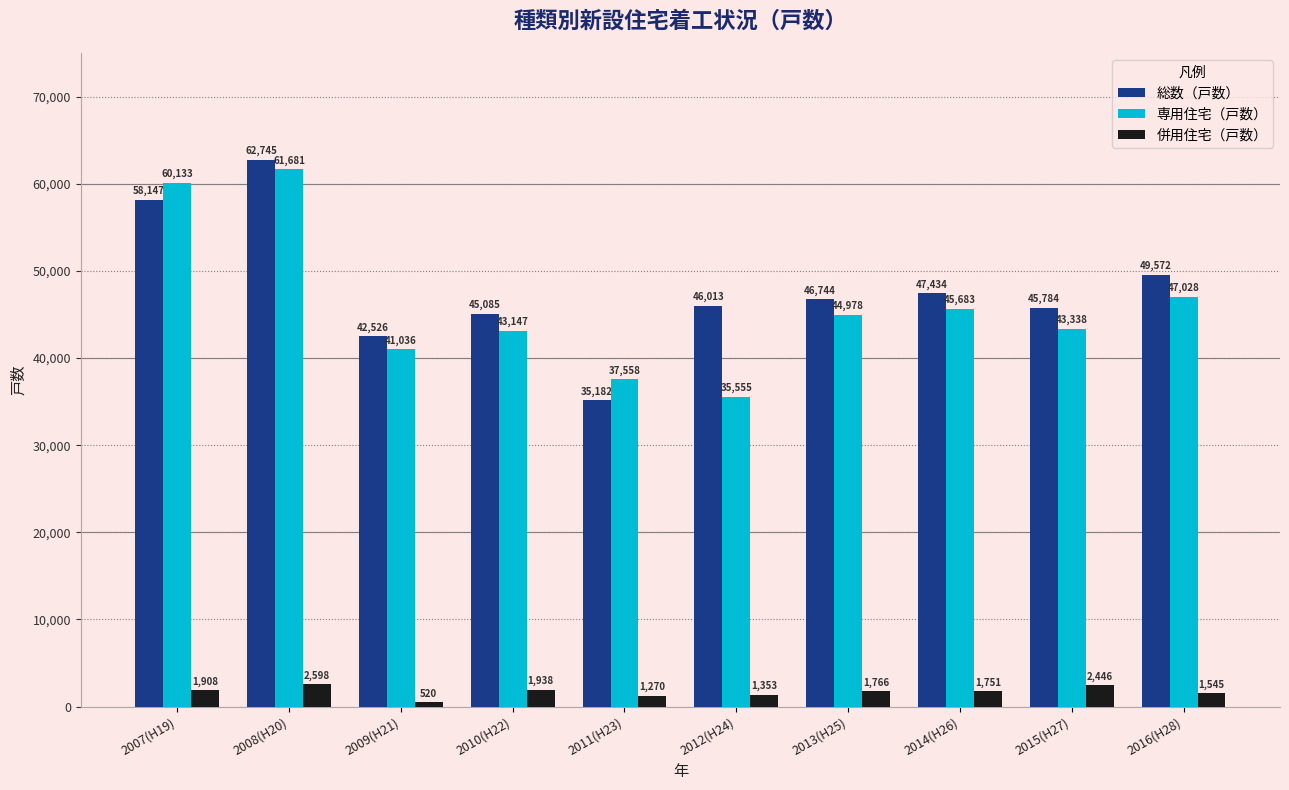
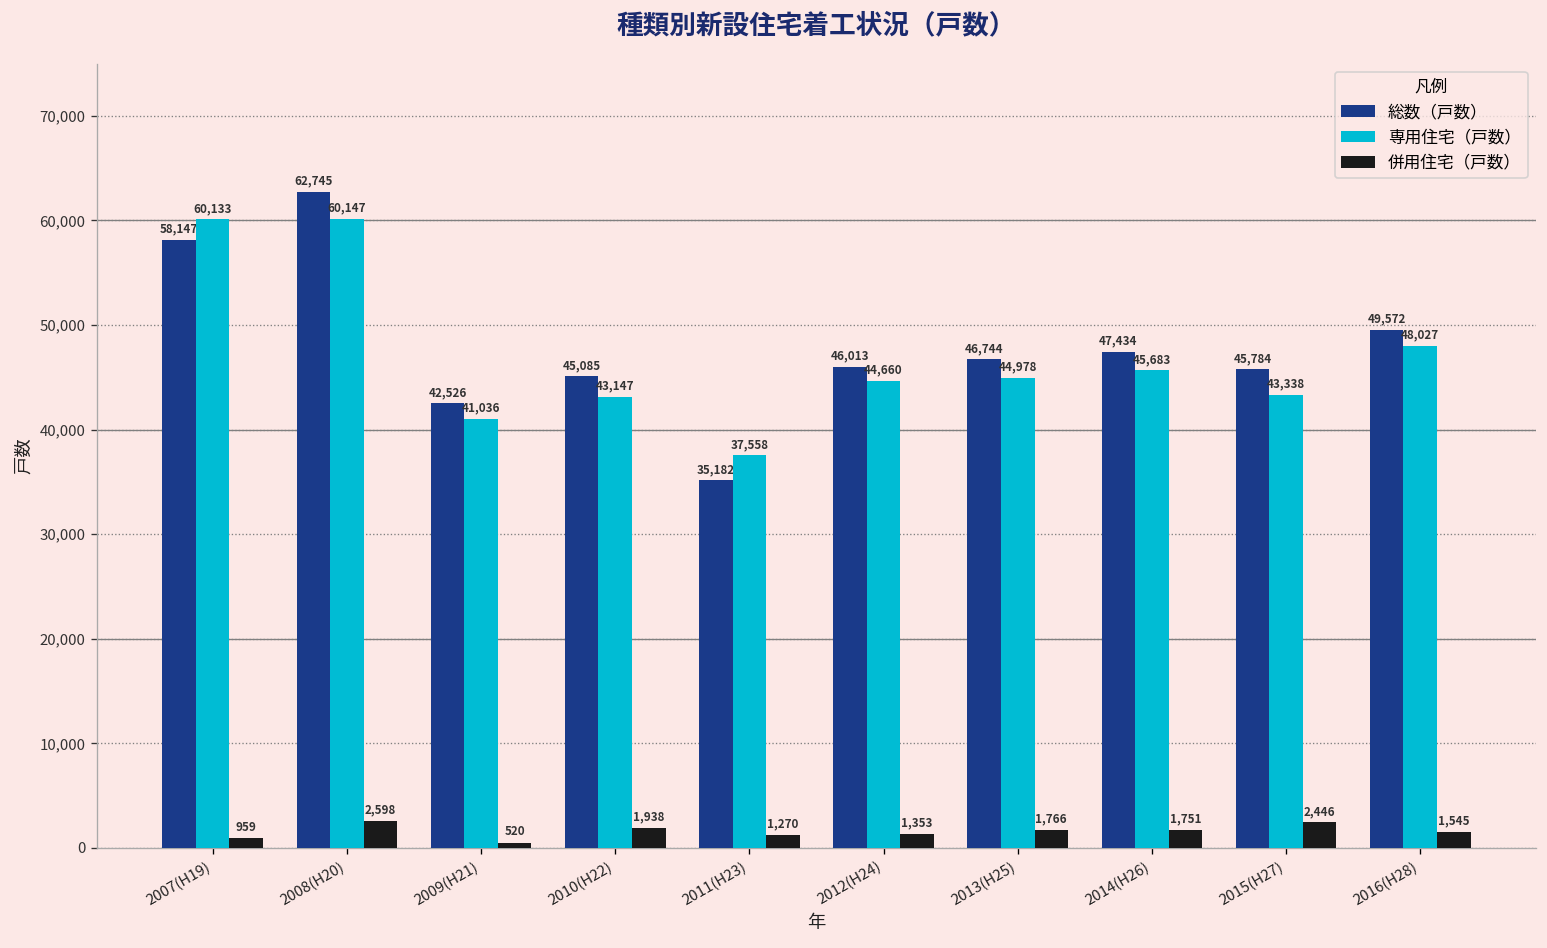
  {
    "総数（戸数）": {
      "2007(H19)": "58,147",
      "2008(H20)": "62,745",
      "2009(H21)": "42,526",
      "2010(H22)": "45,085",
      "2011(H23)": "35,182",
      "2012(H24)": "46,013",
      "2013(H25)": "46,744",
      "2014(H26)": "47,434",
      "2015(H27)": "45,784",
      "2016(H28)": "49,572"
    },
    "専用住宅（戸数）": {
      "2007(H19)": "60,133",
-     "2008(H20)": "61,681",
+     "2008(H20)": "60,147",
      "2009(H21)": "41,036",
      "2010(H22)": "43,147",
      "2011(H23)": "37,558",
-     "2012(H24)": "35,555",
+     "2012(H24)": "44,660",
      "2013(H25)": "44,978",
      "2014(H26)": "45,683",
      "2015(H27)": "43,338",
-     "2016(H28)": "47,028"
+     "2016(H28)": "48,027"
    },
    "併用住宅（戸数）": {
-     "2007(H19)": "1,908",
+     "2007(H19)": "959",
      "2008(H20)": "2,598",
      "2009(H21)": "520",
      "2010(H22)": "1,938",
      "2011(H23)": "1,270",
      "2012(H24)": "1,353",
      "2013(H25)": "1,766",
      "2014(H26)": "1,751",
      "2015(H27)": "2,446",
      "2016(H28)": "1,545"
    }
  }
